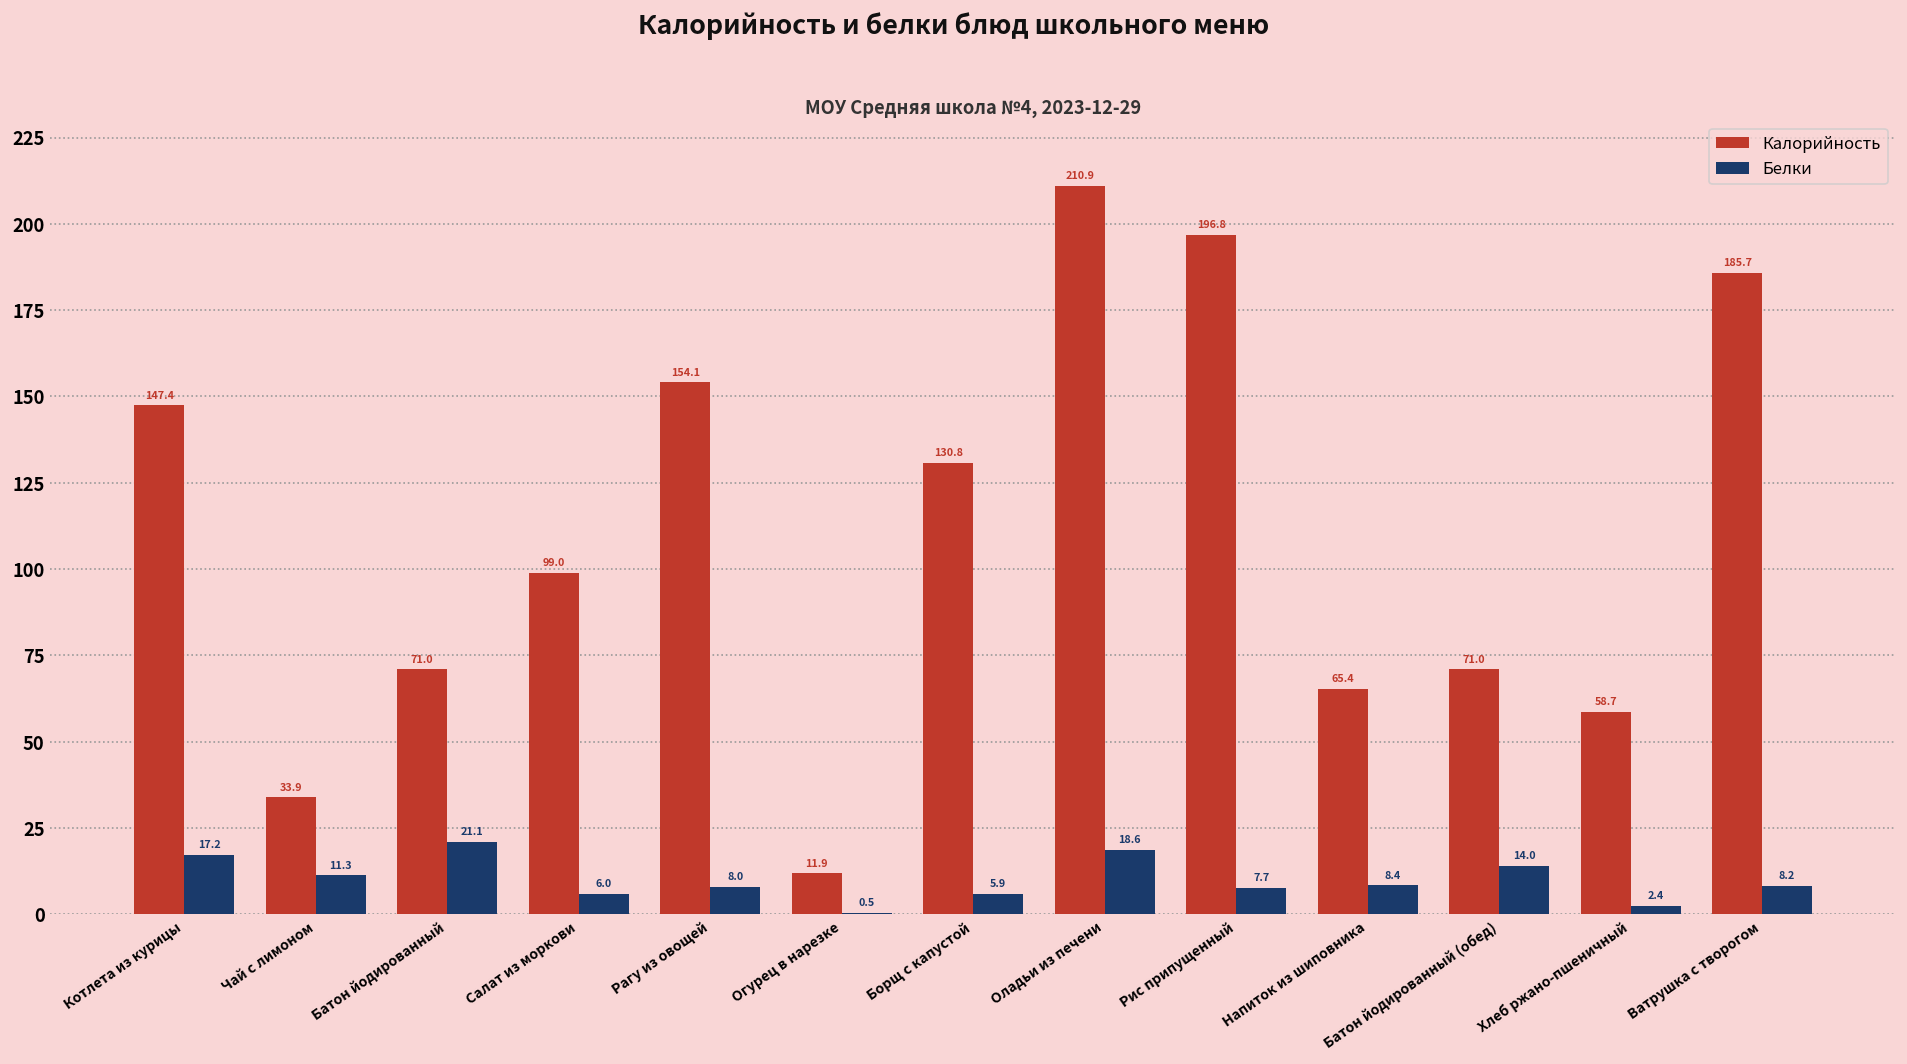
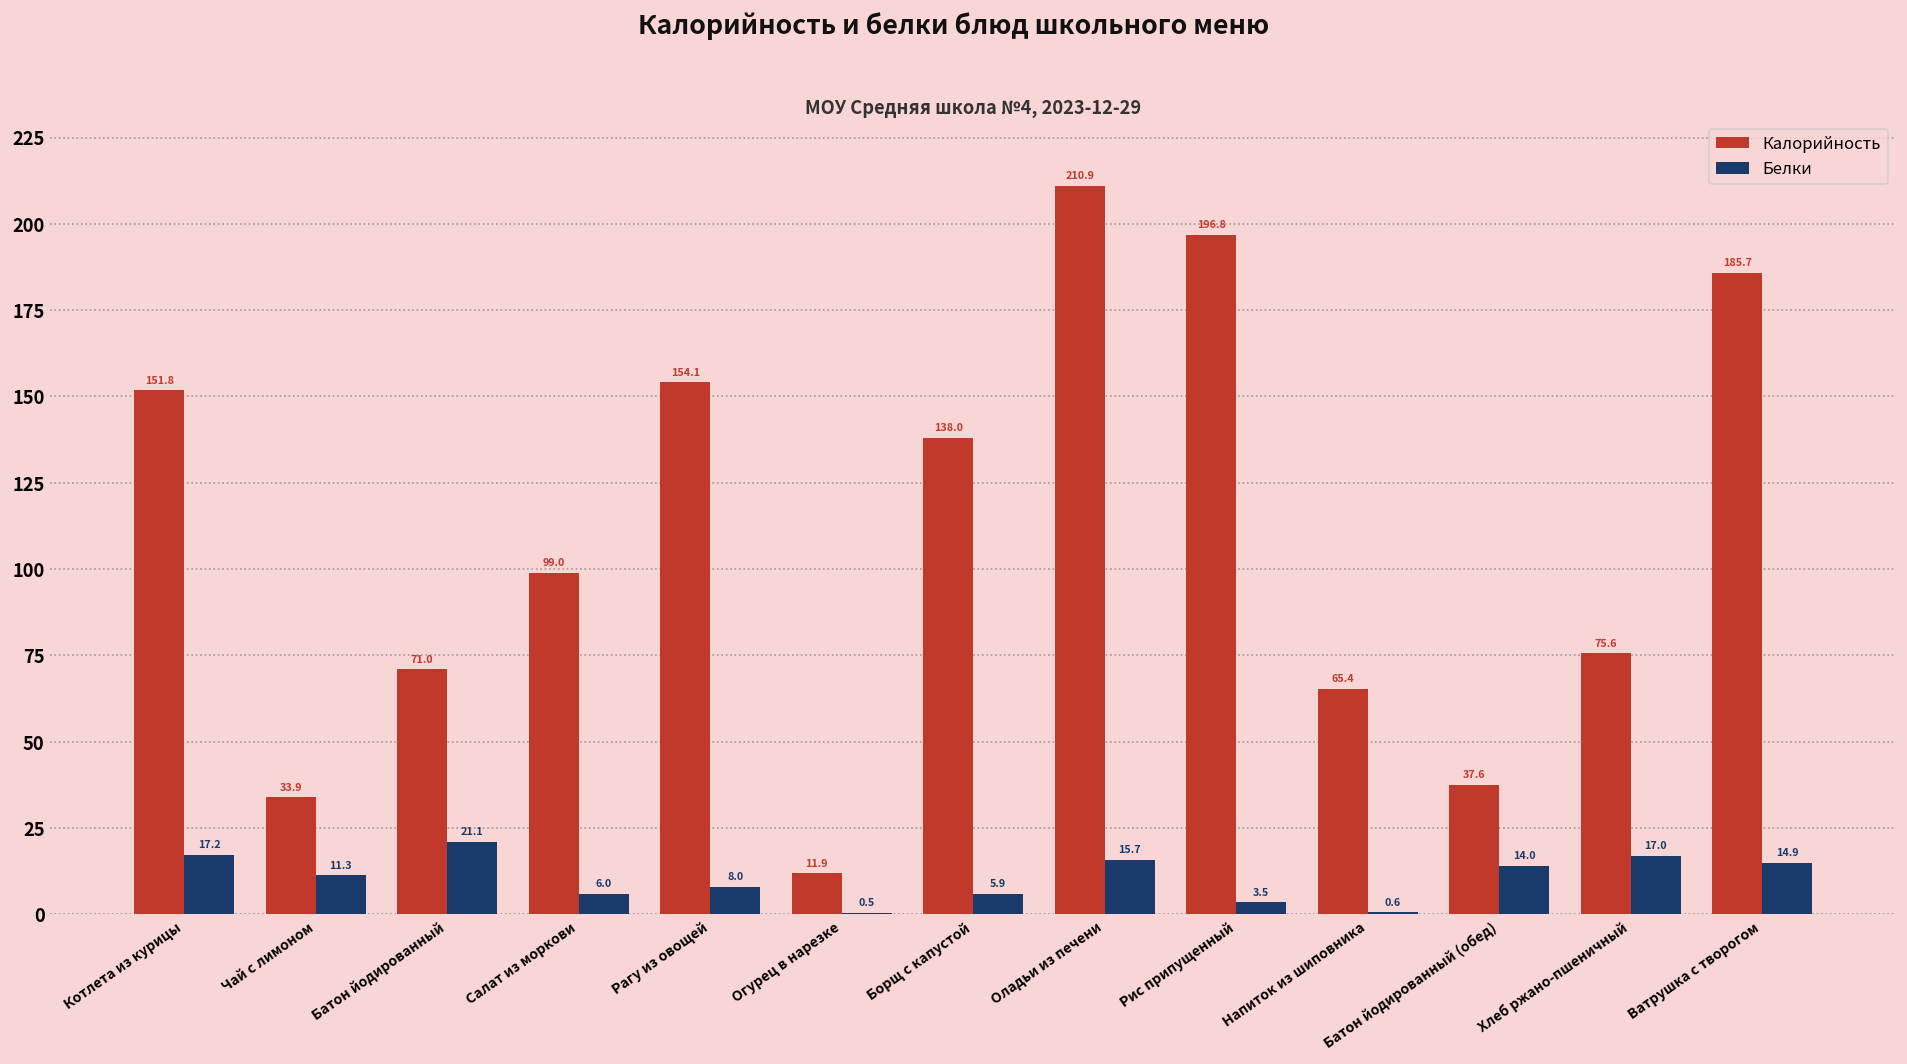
  {
    "Калорийность": {
-     "Котлета из курицы": 147.4,
+     "Котлета из курицы": 151.8,
      "Чай с лимоном": 33.9,
      "Батон йодированный": 71.0,
      "Салат из моркови": 99.0,
      "Рагу из овощей": 154.1,
      "Огурец в нарезке": 11.9,
-     "Борщ с капустой": 130.8,
+     "Борщ с капустой": 138.0,
      "Оладьи из печени": 210.9,
      "Рис припущенный": 196.8,
      "Напиток из шиповника": 65.4,
-     "Батон йодированный (обед)": 71.0,
-     "Хлеб ржано-пшеничный": 58.7,
+     "Батон йодированный (обед)": 37.6,
+     "Хлеб ржано-пшеничный": 75.6,
      "Ватрушка с творогом": 185.7
    },
    "Белки": {
      "Котлета из курицы": 17.2,
      "Чай с лимоном": 11.3,
      "Батон йодированный": 21.1,
      "Салат из моркови": 6.0,
      "Рагу из овощей": 8.0,
      "Огурец в нарезке": 0.5,
      "Борщ с капустой": 5.9,
-     "Оладьи из печени": 18.6,
-     "Рис припущенный": 7.7,
-     "Напиток из шиповника": 8.4,
+     "Оладьи из печени": 15.7,
+     "Рис припущенный": 3.5,
+     "Напиток из шиповника": 0.6,
      "Батон йодированный (обед)": 14.0,
-     "Хлеб ржано-пшеничный": 2.4,
-     "Ватрушка с творогом": 8.2
+     "Хлеб ржано-пшеничный": 17.0,
+     "Ватрушка с творогом": 14.9
    }
  }
